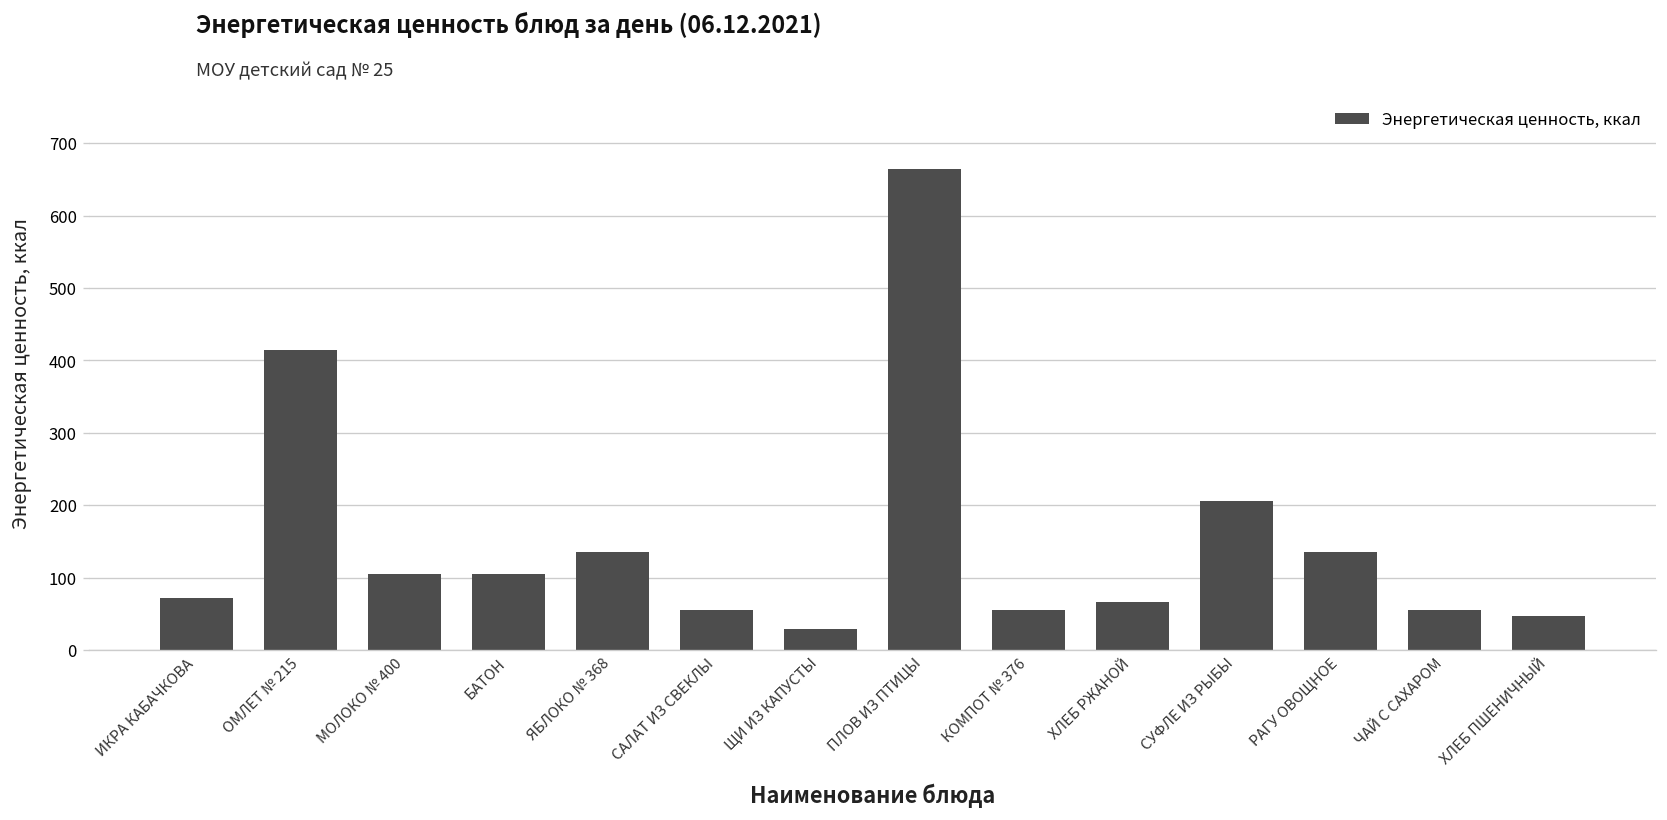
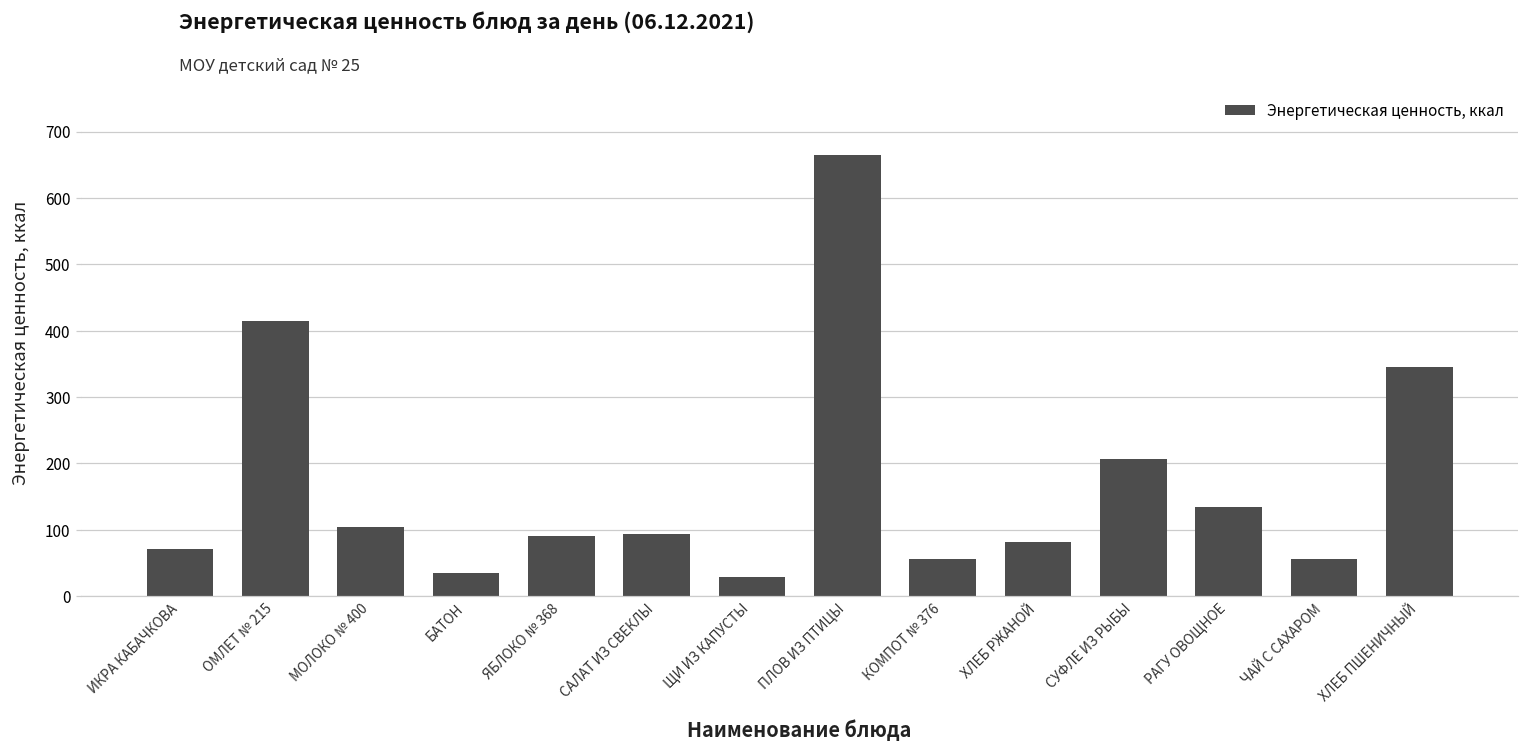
  {
    "ИКРА КАБАЧКОВА": 70,
    "ОМЛЕТ № 215": 410,
    "МОЛОКО № 400": 100,
-   "БАТОН": 100,
-   "ЯБЛОКО № 368": 140,
-   "САЛАТ ИЗ СВЕКЛЫ": 50,
+   "БАТОН": 30,
+   "ЯБЛОКО № 368": 90,
+   "САЛАТ ИЗ СВЕКЛЫ": 90,
    "ЩИ ИЗ КАПУСТЫ": 30,
    "ПЛОВ ИЗ ПТИЦЫ": 660,
    "КОМПОТ № 376": 60,
-   "ХЛЕБ РЖАНОЙ": 70,
+   "ХЛЕБ РЖАНОЙ": 80,
    "СУФЛЕ ИЗ РЫБЫ": 210,
    "РАГУ ОВОЩНОЕ": 130,
    "ЧАЙ С САХАРОМ": 60,
-   "ХЛЕБ ПШЕНИЧНЫЙ": 50
+   "ХЛЕБ ПШЕНИЧНЫЙ": 350
  }
